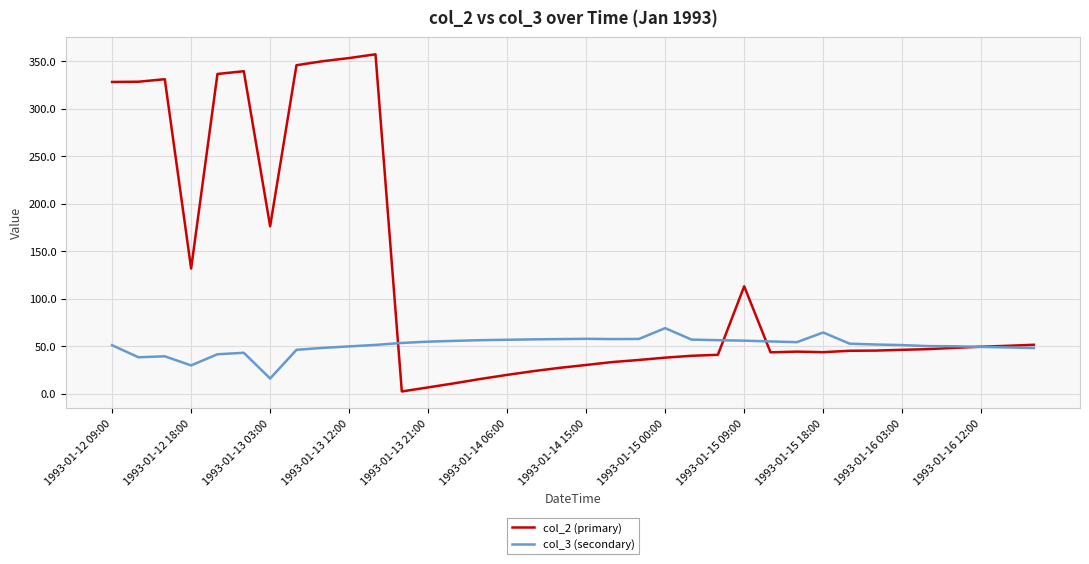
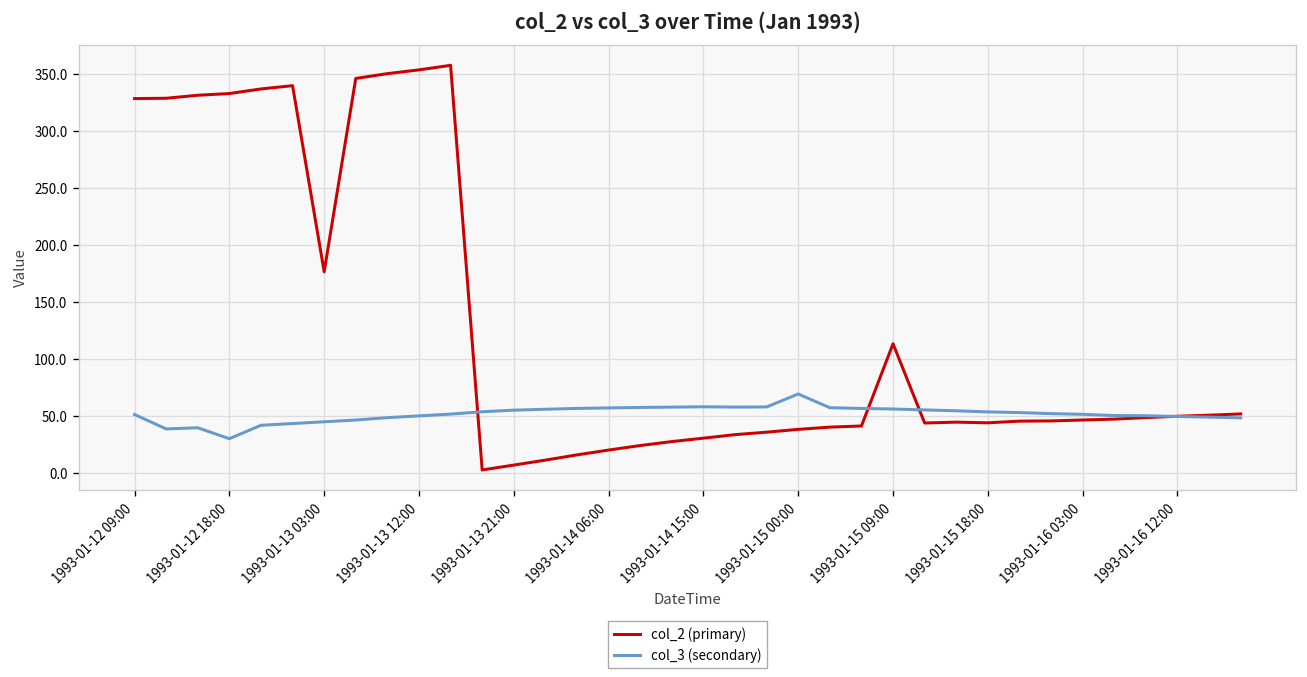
  {
    "col_2 (primary)": {
      "1993-01-12 09:00": 330,
-     "1993-01-12 18:00": 130,
+     "1993-01-12 18:00": 330,
      "1993-01-13 03:00": 180,
      "1993-01-13 12:00": 350,
      "1993-01-13 21:00": 10,
      "1993-01-14 06:00": 20,
      "1993-01-14 15:00": 30,
      "1993-01-15 00:00": 40,
      "1993-01-15 09:00": 110,
      "1993-01-15 18:00": 40,
      "1993-01-16 03:00": 50
    },
    "col_3 (secondary)": {
      "1993-01-12 09:00": 50,
      "1993-01-12 18:00": 30,
-     "1993-01-13 03:00": 20,
+     "1993-01-13 03:00": 40,
      "1993-01-13 12:00": 50,
      "1993-01-13 21:00": 50,
      "1993-01-14 06:00": 60,
      "1993-01-14 15:00": 60,
      "1993-01-15 00:00": 70,
      "1993-01-15 09:00": 60,
-     "1993-01-15 18:00": 60,
+     "1993-01-15 18:00": 50,
      "1993-01-16 03:00": 50
    }
  }
